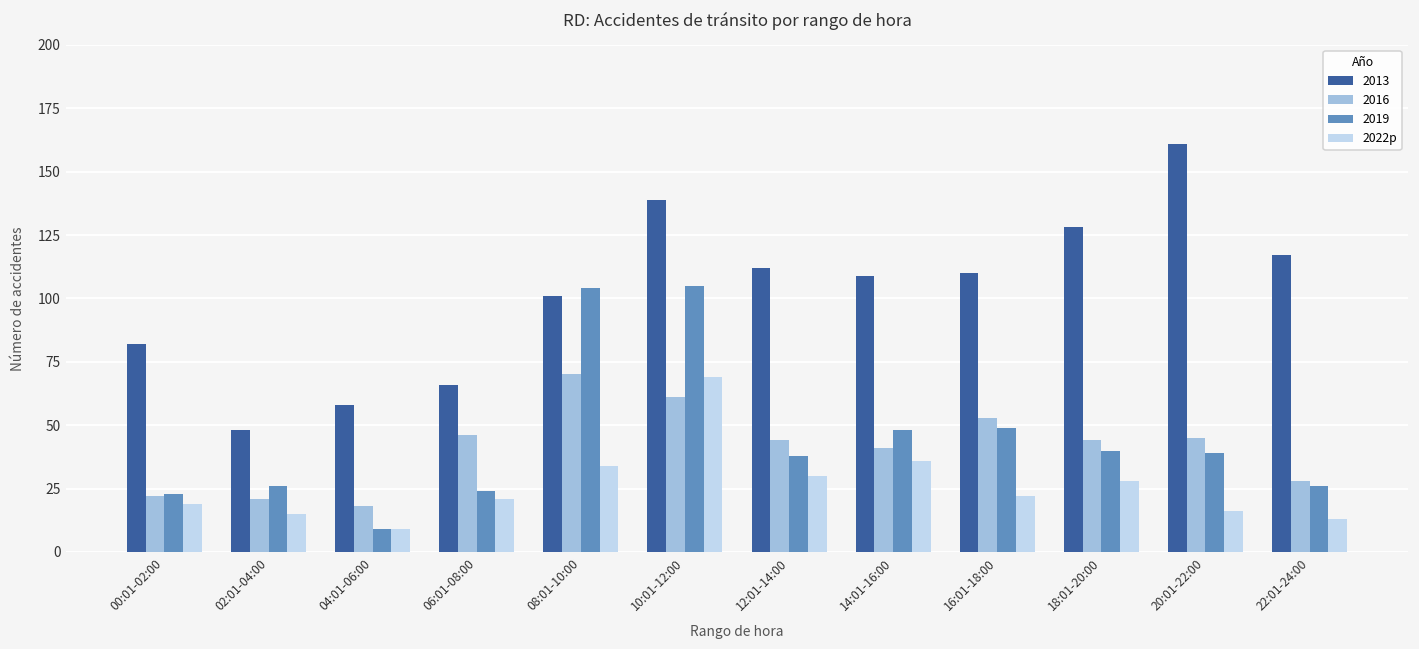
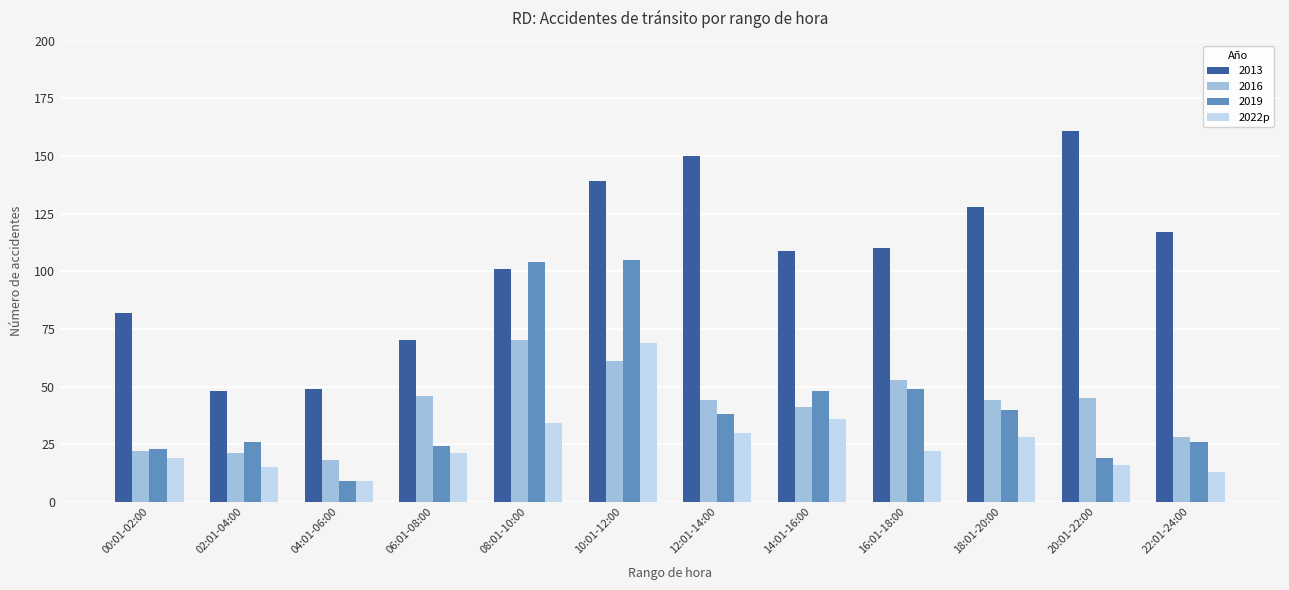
  {
    "2013": {
      "00:01-02:00": 82,
      "02:01-04:00": 48,
-     "04:01-06:00": 58,
-     "06:01-08:00": 66,
+     "04:01-06:00": 49,
+     "06:01-08:00": 70,
      "08:01-10:00": 101,
      "10:01-12:00": 139,
-     "12:01-14:00": 112,
+     "12:01-14:00": 150,
      "14:01-16:00": 109,
      "16:01-18:00": 110,
      "18:01-20:00": 128,
      "20:01-22:00": 161,
      "22:01-24:00": 117
    },
    "2019": {
      "00:01-02:00": 23,
      "02:01-04:00": 26,
      "04:01-06:00": 9,
      "06:01-08:00": 24,
      "08:01-10:00": 104,
      "10:01-12:00": 105,
      "12:01-14:00": 38,
      "14:01-16:00": 48,
      "16:01-18:00": 49,
      "18:01-20:00": 40,
-     "20:01-22:00": 39,
+     "20:01-22:00": 19,
      "22:01-24:00": 26
    }
  }
